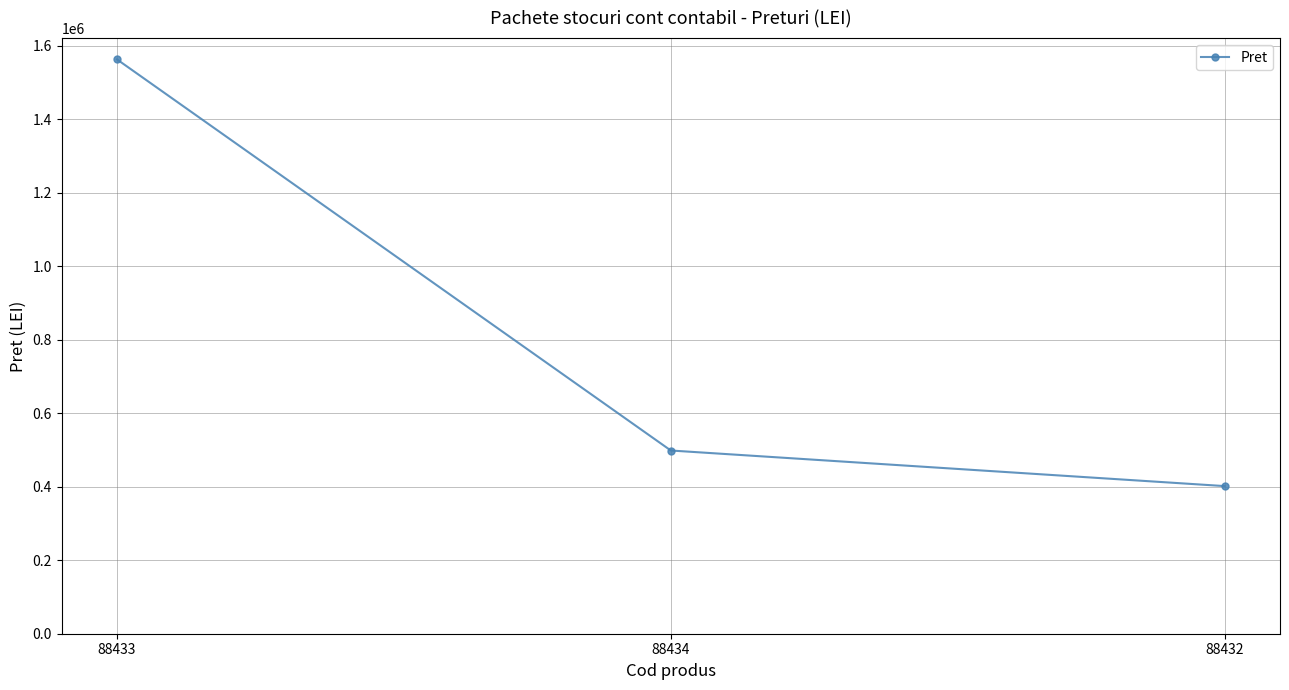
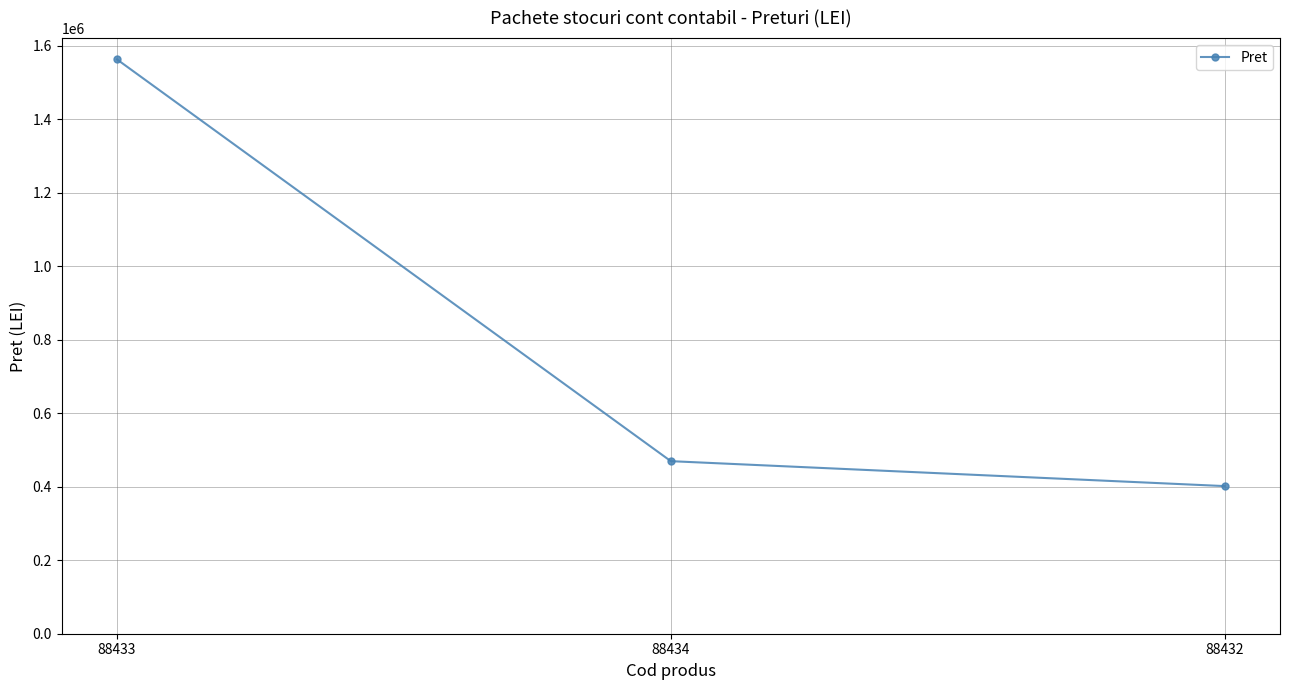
  {
    "88433": 1560000,
-   "88434": 500000,
+   "88434": 470000,
    "88432": 400000
  }
